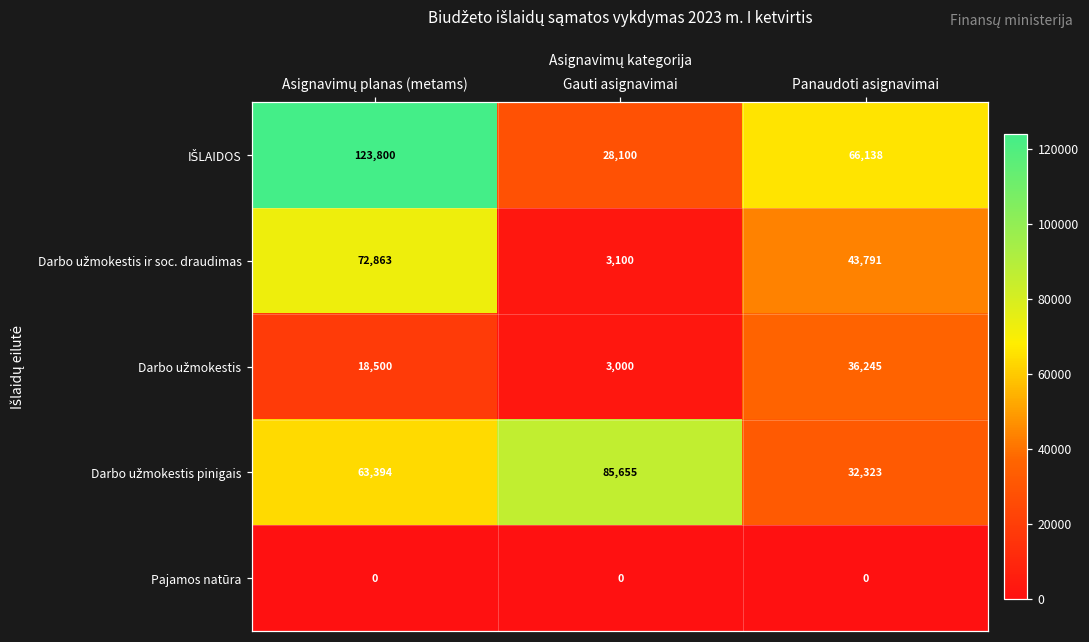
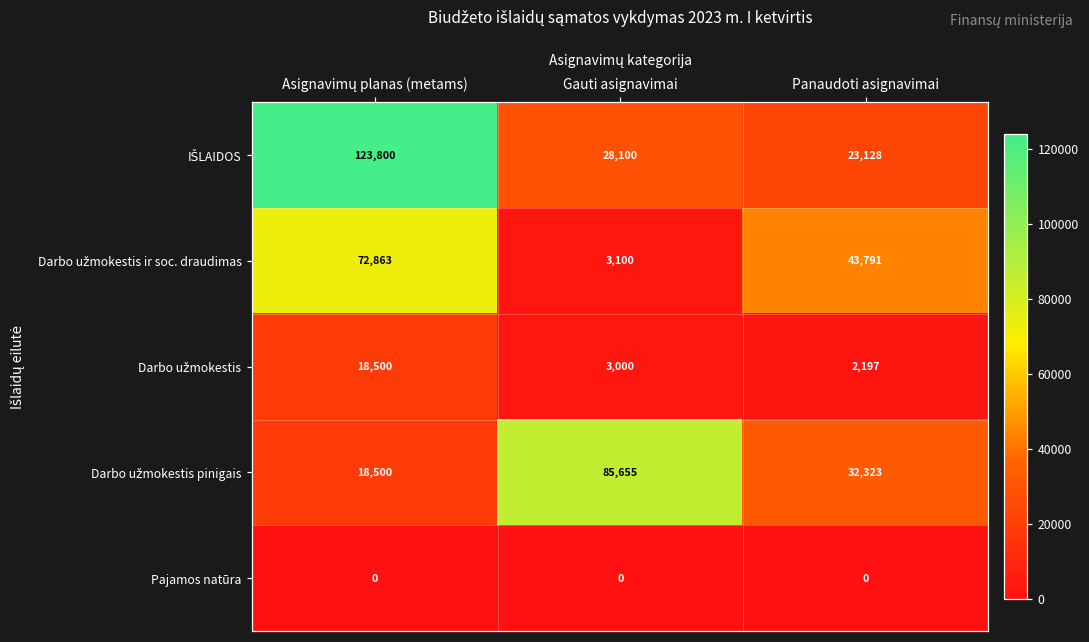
  {
    "IŠLAIDOS": {
      "Asignavimų planas (metams)": "123,800",
      "Gauti asignavimai": "28,100",
-     "Panaudoti asignavimai": "66,138"
+     "Panaudoti asignavimai": "23,128"
    },
    "Darbo užmokestis ir soc. draudimas": {
      "Asignavimų planas (metams)": "72,863",
      "Gauti asignavimai": "3,100",
      "Panaudoti asignavimai": "43,791"
    },
    "Darbo užmokestis": {
      "Asignavimų planas (metams)": "18,500",
      "Gauti asignavimai": "3,000",
-     "Panaudoti asignavimai": "36,245"
+     "Panaudoti asignavimai": "2,197"
    },
    "Darbo užmokestis pinigais": {
-     "Asignavimų planas (metams)": "63,394",
+     "Asignavimų planas (metams)": "18,500",
      "Gauti asignavimai": "85,655",
      "Panaudoti asignavimai": "32,323"
    },
    "Pajamos natūra": {
      "Asignavimų planas (metams)": "0",
      "Gauti asignavimai": "0",
      "Panaudoti asignavimai": "0"
    }
  }
